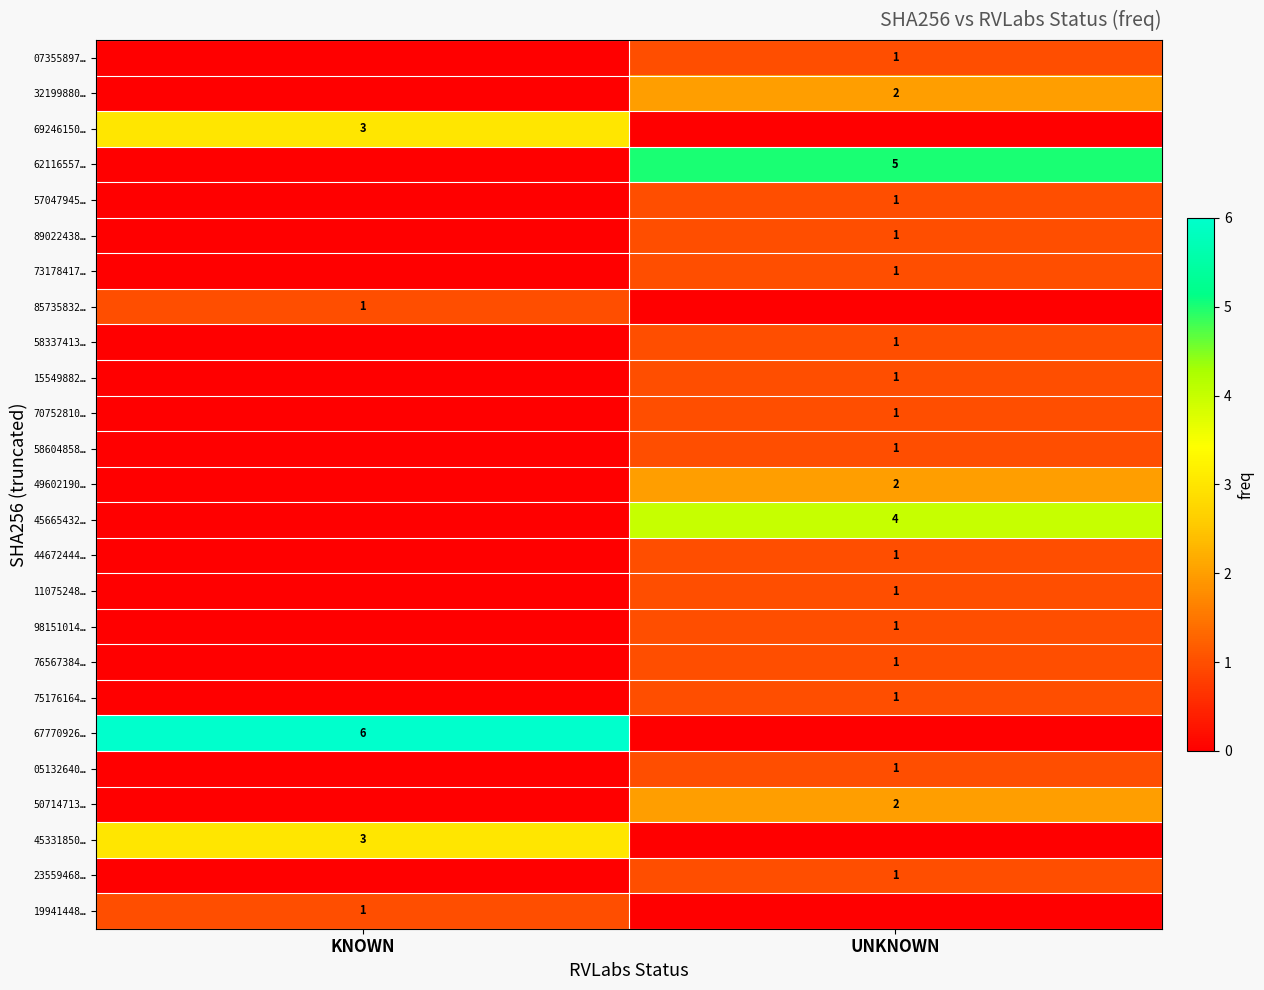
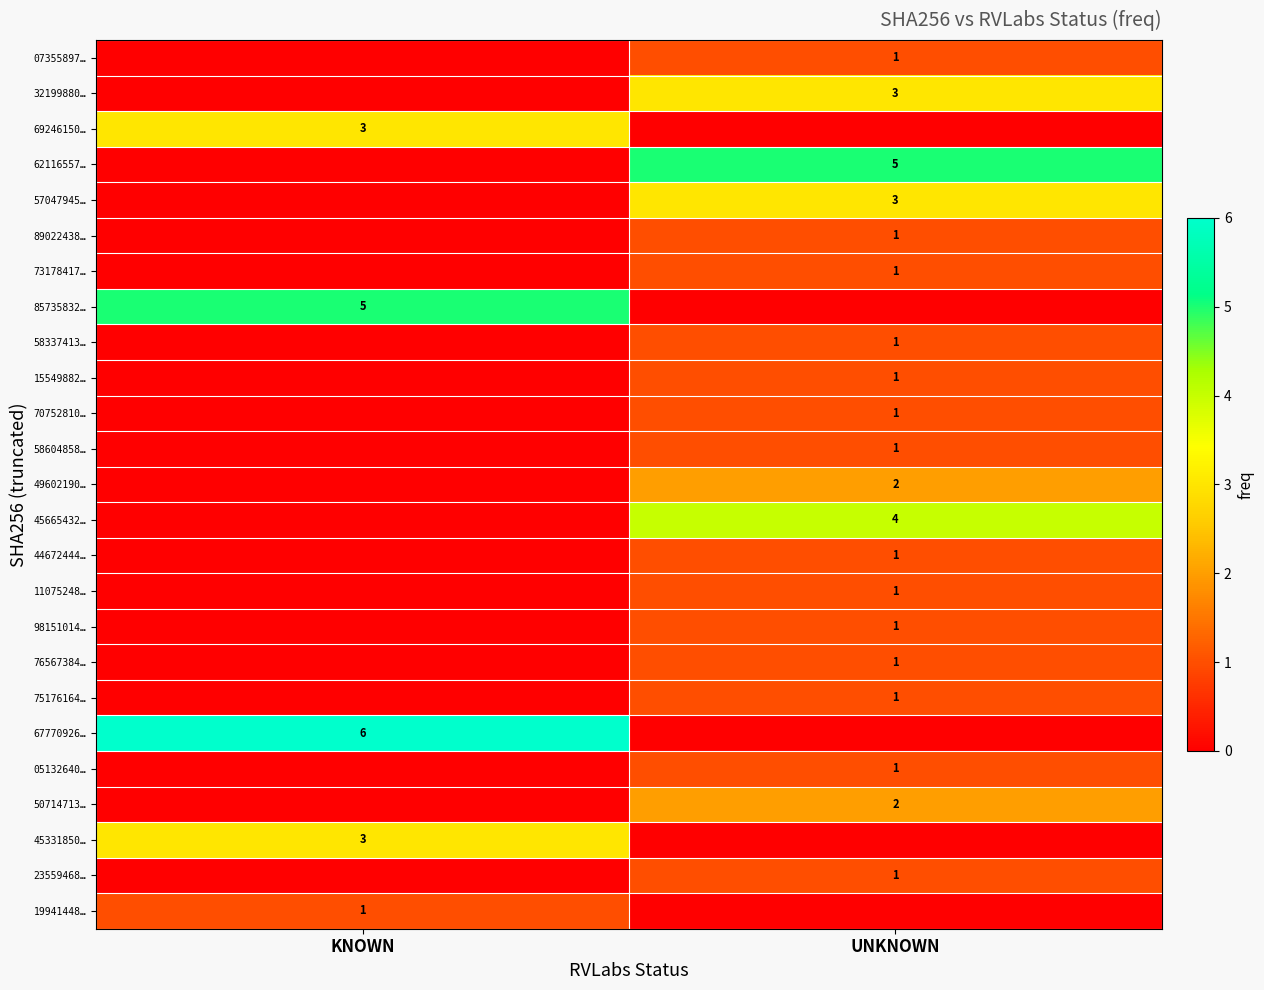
  {
    "07355897…": {
      "UNKNOWN": 1
    },
    "32199880…": {
-     "UNKNOWN": 2
+     "UNKNOWN": 3
    },
    "69246150…": {
      "KNOWN": 3
    },
    "62116557…": {
      "UNKNOWN": 5
    },
    "57047945…": {
-     "UNKNOWN": 1
+     "UNKNOWN": 3
    },
    "89022438…": {
      "UNKNOWN": 1
    },
    "73178417…": {
      "UNKNOWN": 1
    },
    "85735832…": {
-     "KNOWN": 1
+     "KNOWN": 5
    },
    "58337413…": {
      "UNKNOWN": 1
    },
    "15549882…": {
      "UNKNOWN": 1
    },
    "70752810…": {
      "UNKNOWN": 1
    },
    "58604858…": {
      "UNKNOWN": 1
    },
    "49602190…": {
      "UNKNOWN": 2
    },
    "45665432…": {
      "UNKNOWN": 4
    },
    "44672444…": {
      "UNKNOWN": 1
    },
    "11075248…": {
      "UNKNOWN": 1
    },
    "98151014…": {
      "UNKNOWN": 1
    },
    "76567384…": {
      "UNKNOWN": 1
    },
    "75176164…": {
      "UNKNOWN": 1
    },
    "67770926…": {
      "KNOWN": 6
    },
    "05132640…": {
      "UNKNOWN": 1
    },
    "50714713…": {
      "UNKNOWN": 2
    },
    "45331850…": {
      "KNOWN": 3
    },
    "23559468…": {
      "UNKNOWN": 1
    },
    "19941448…": {
      "KNOWN": 1
    }
  }
